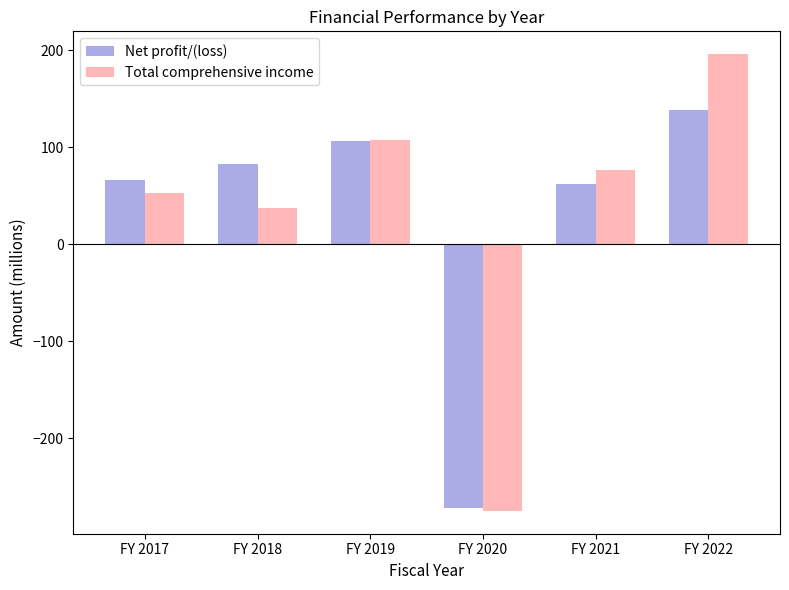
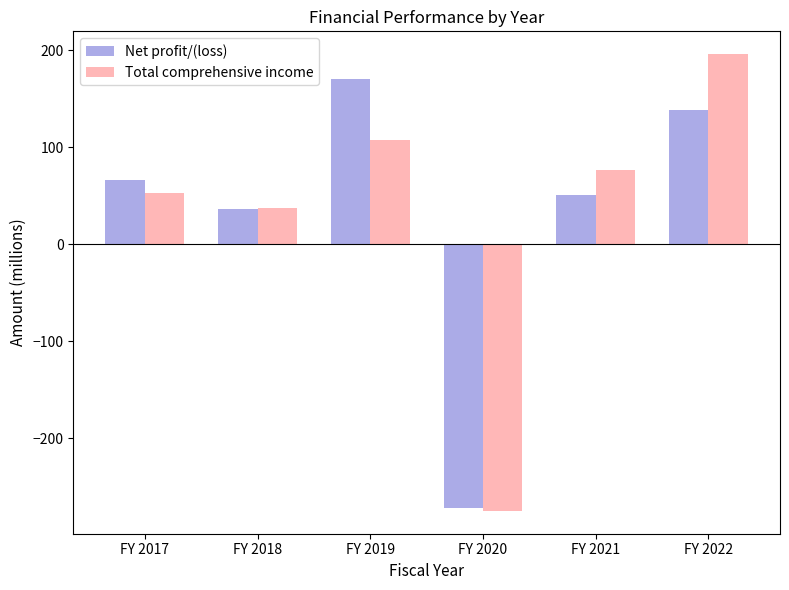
  {
    "Net profit/(loss)": {
      "FY 2017": 70,
-     "FY 2018": 80,
-     "FY 2019": 110,
+     "FY 2018": 40,
+     "FY 2019": 170,
      "FY 2020": -270,
-     "FY 2021": 60,
+     "FY 2021": 50,
      "FY 2022": 140
    },
    "Total comprehensive income": {
      "FY 2017": 50,
      "FY 2018": 40,
      "FY 2019": 110,
      "FY 2020": -270,
      "FY 2021": 80,
      "FY 2022": 200
    }
  }
